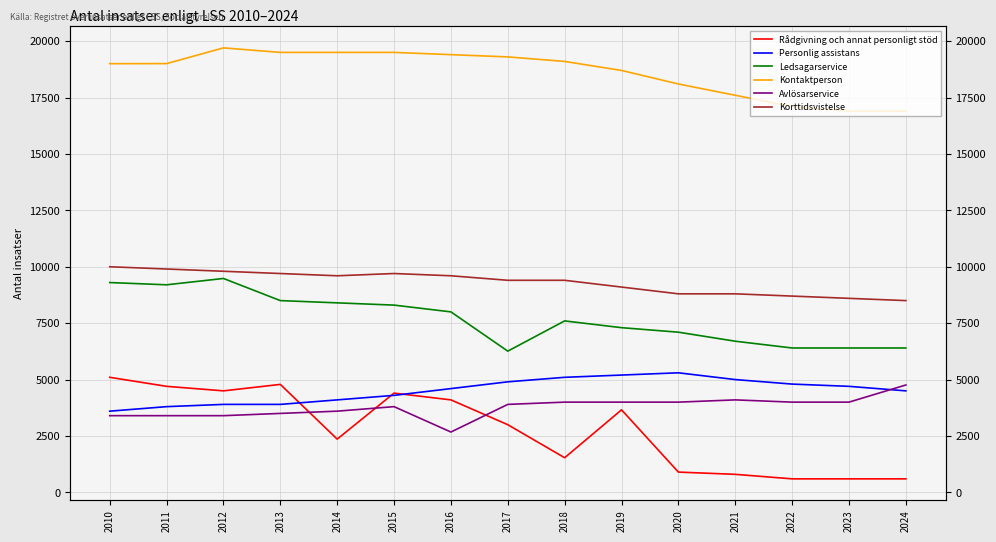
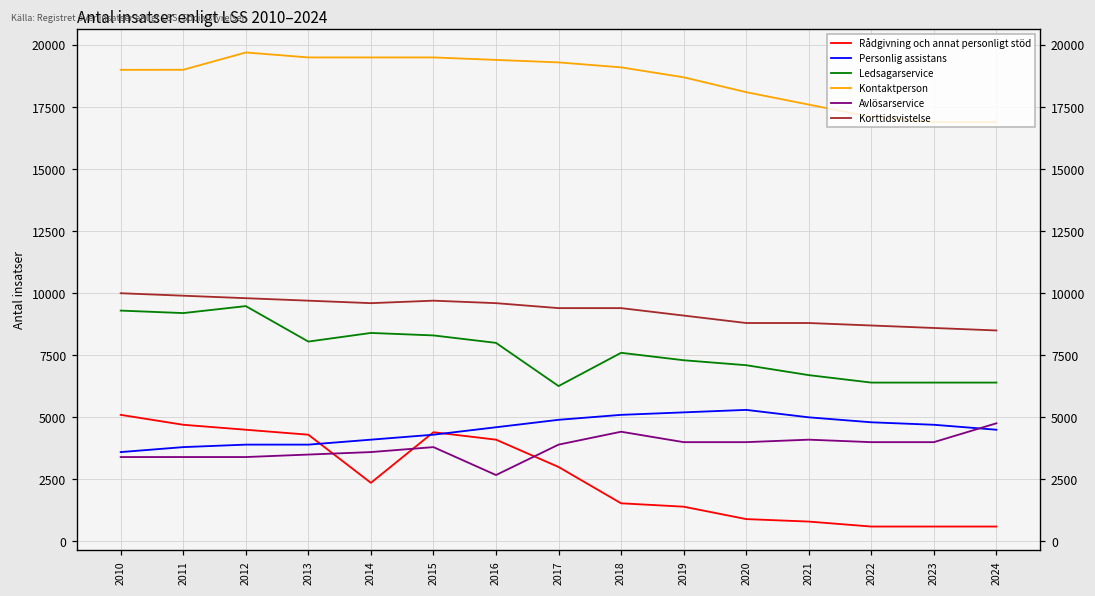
  {
    "Rådgivning och annat personligt stöd": {
      "2010": 5100,
      "2011": 4700,
      "2012": 4500,
-     "2013": 4800,
+     "2013": 4300,
      "2014": 2400,
      "2016": 4100,
      "2017": 3000,
      "2018": 1500,
-     "2019": 3700,
+     "2019": 1400,
      "2020": 900,
      "2021": 800,
      "2022": 600,
      "2023": 600,
      "2024": 600
    },
    "Personlig assistans": {
      "2010": 3600,
      "2011": 3800,
      "2012": 3900,
      "2013": 3900,
      "2014": 4100,
      "2016": 4600,
      "2017": 4900,
      "2018": 5100,
      "2019": 5200,
      "2020": 5300,
      "2021": 5000,
      "2022": 4800,
      "2023": 4700,
      "2024": 4500
    },
    "Ledsagarservice": {
      "2010": 9300,
      "2011": 9200,
      "2012": 9500,
-     "2013": 8500,
+     "2013": 8100,
      "2014": 8400,
      "2015": 8300,
      "2016": 8000,
      "2017": 6300,
      "2018": 7600,
      "2019": 7300,
      "2020": 7100,
      "2021": 6700,
      "2022": 6400,
      "2023": 6400,
      "2024": 6400
    },
    "Kontaktperson": {
      "2010": 19000,
      "2011": 19000,
      "2012": 19700,
      "2013": 19500,
      "2014": 19500,
      "2015": 19500,
      "2016": 19400,
      "2017": 19300,
      "2018": 19100,
      "2019": 18700,
      "2020": 18100,
      "2021": 17600
    },
    "Avlösarservice": {
      "2010": 3400,
      "2011": 3400,
      "2012": 3400,
      "2013": 3500,
      "2014": 3600,
      "2015": 3800,
      "2016": 2700,
      "2017": 3900,
-     "2018": 4000,
+     "2018": 4400,
      "2019": 4000,
      "2020": 4000,
      "2021": 4100,
      "2022": 4000,
      "2023": 4000,
      "2024": 4800
    },
    "Korttidsvistelse": {
      "2010": 10000,
      "2011": 9900,
      "2012": 9800,
      "2013": 9700,
      "2014": 9600,
      "2015": 9700,
      "2016": 9600,
      "2017": 9400,
      "2018": 9400,
      "2019": 9100,
      "2020": 8800,
      "2021": 8800,
      "2022": 8700,
      "2023": 8600,
      "2024": 8500
    }
  }
